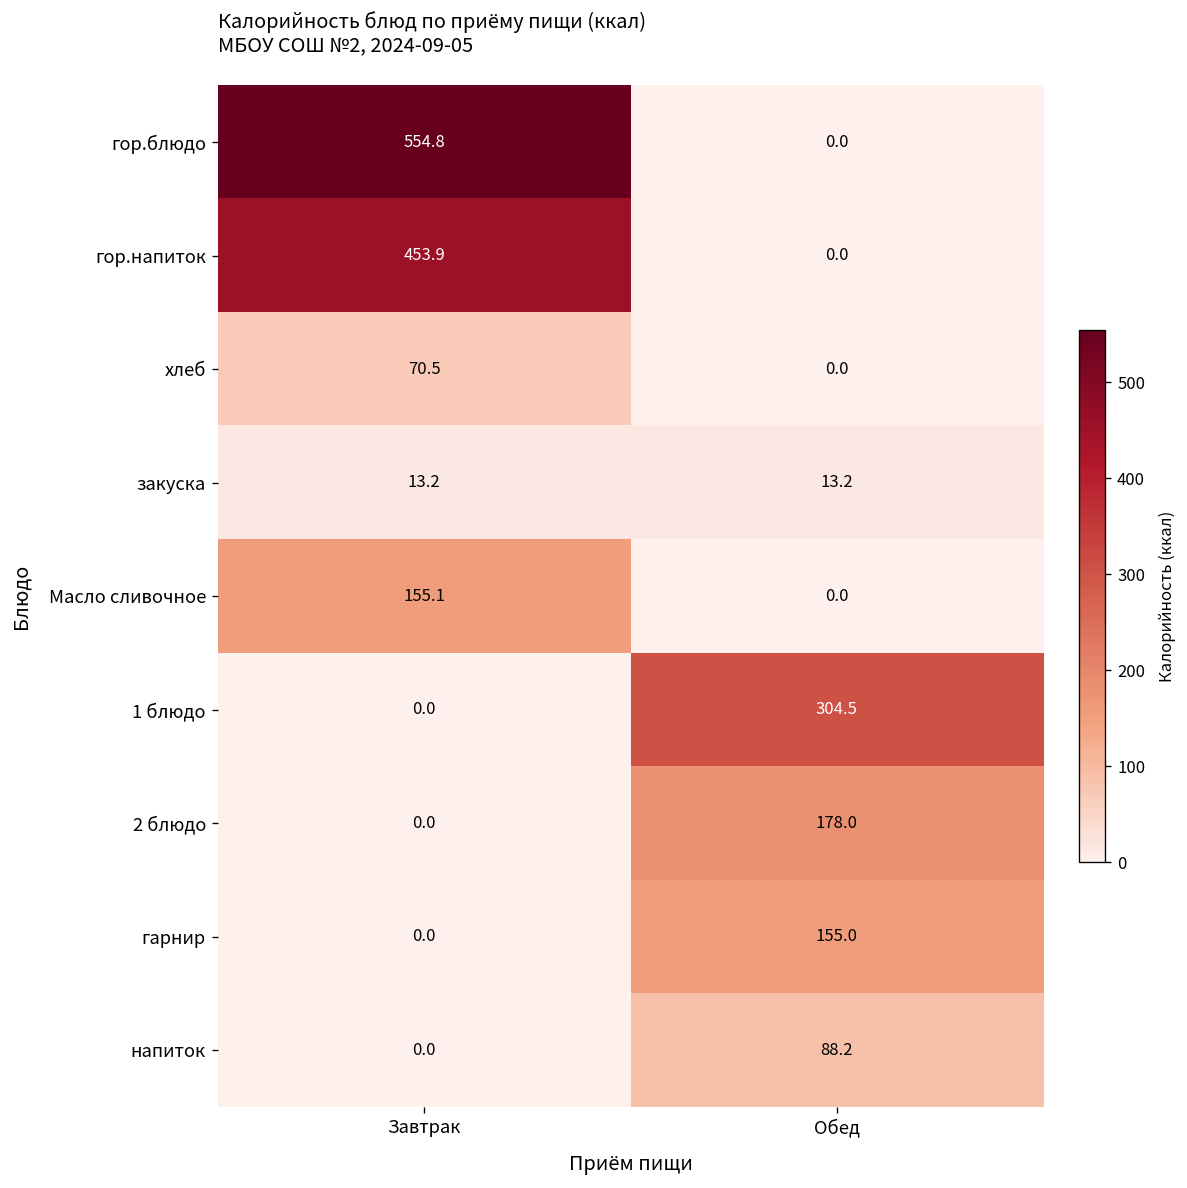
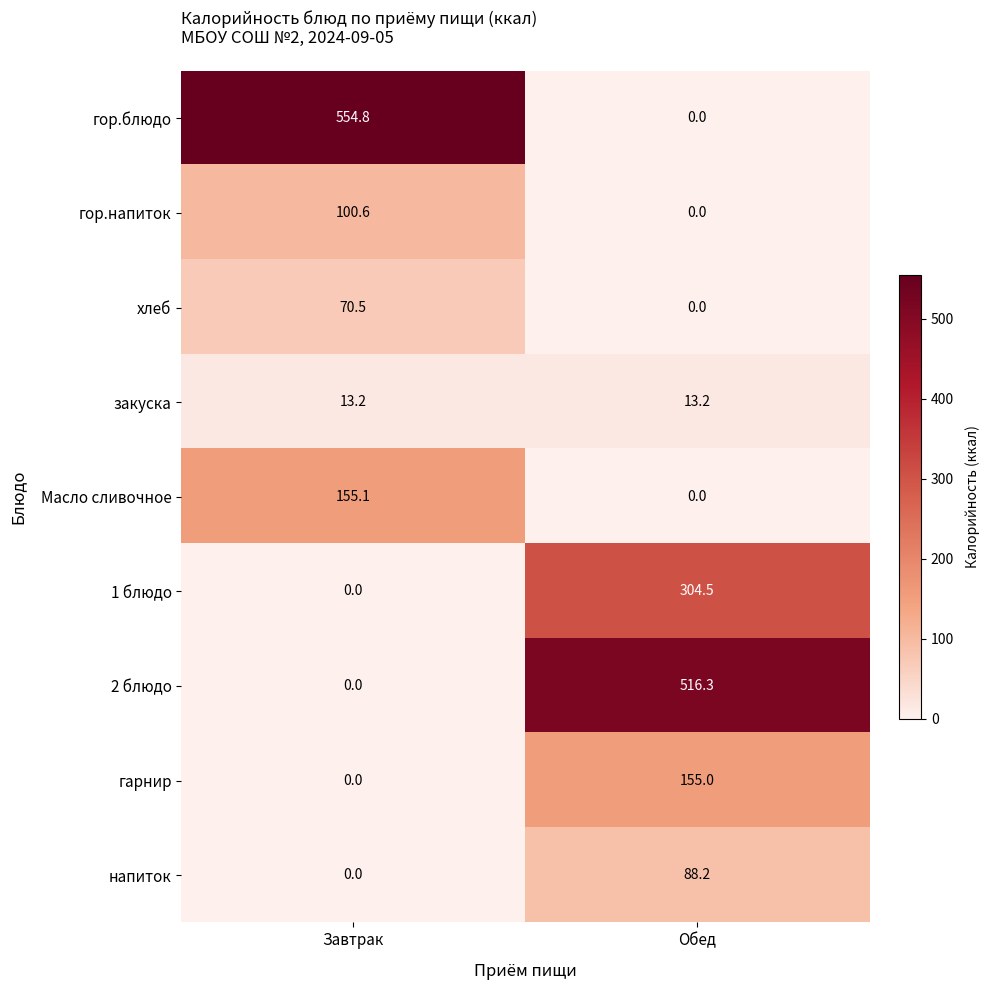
  {
    "гор.блюдо": {
      "Завтрак": 554.8,
      "Обед": 0.0
    },
    "гор.напиток": {
-     "Завтрак": 453.9,
+     "Завтрак": 100.6,
      "Обед": 0.0
    },
    "хлеб": {
      "Завтрак": 70.5,
      "Обед": 0.0
    },
    "закуска": {
      "Завтрак": 13.2,
      "Обед": 13.2
    },
    "Масло сливочное": {
      "Завтрак": 155.1,
      "Обед": 0.0
    },
    "1 блюдо": {
      "Завтрак": 0.0,
      "Обед": 304.5
    },
    "2 блюдо": {
      "Завтрак": 0.0,
-     "Обед": 178.0
+     "Обед": 516.3
    },
    "гарнир": {
      "Завтрак": 0.0,
      "Обед": 155.0
    },
    "напиток": {
      "Завтрак": 0.0,
      "Обед": 88.2
    }
  }
